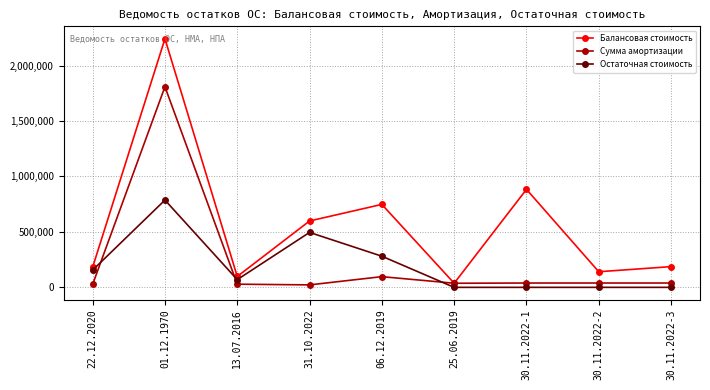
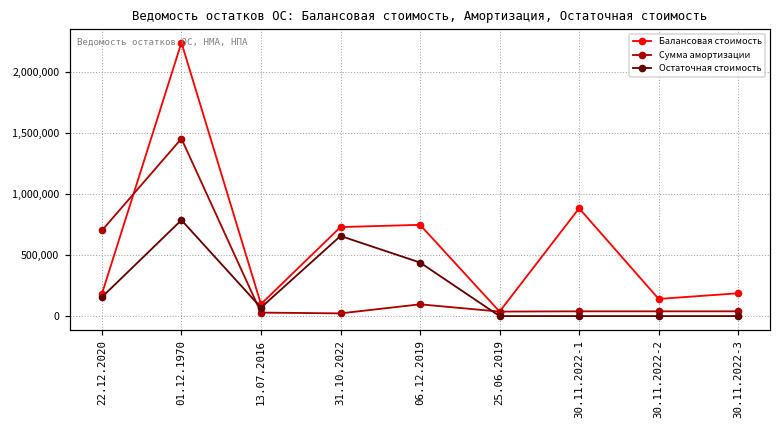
  {
    "Балансовая стоимость": {
      "22.12.2020": "180,000",
      "01.12.1970": "2,240,000",
      "13.07.2016": "100,000",
-     "31.10.2022": "600,000",
+     "31.10.2022": "730,000",
      "06.12.2019": "750,000",
      "30.11.2022-1": "880,000",
      "30.11.2022-2": "140,000",
      "30.11.2022-3": "190,000"
    },
    "Сумма амортизации": {
-     "22.12.2020": "30,000",
-     "01.12.1970": "1,810,000",
+     "22.12.2020": "700,000",
+     "01.12.1970": "1,450,000",
      "13.07.2016": "30,000",
      "31.10.2022": "20,000",
      "06.12.2019": "100,000",
      "30.11.2022-1": "40,000",
      "30.11.2022-2": "40,000",
      "30.11.2022-3": "40,000"
    },
    "Остаточная стоимость": {
      "22.12.2020": "160,000",
      "01.12.1970": "790,000",
      "13.07.2016": "70,000",
-     "31.10.2022": "500,000",
-     "06.12.2019": "280,000",
+     "31.10.2022": "660,000",
+     "06.12.2019": "440,000",
      "25.06.2019": "0",
      "30.11.2022-1": "0",
      "30.11.2022-2": "0",
      "30.11.2022-3": "0"
    }
  }
